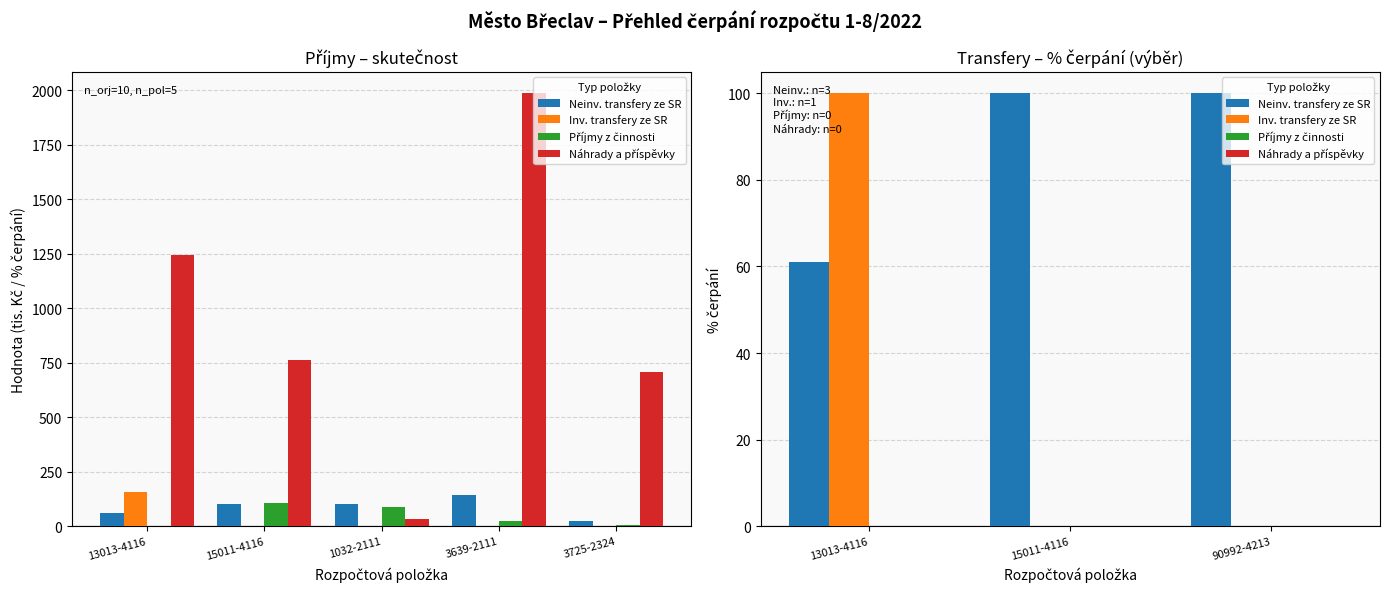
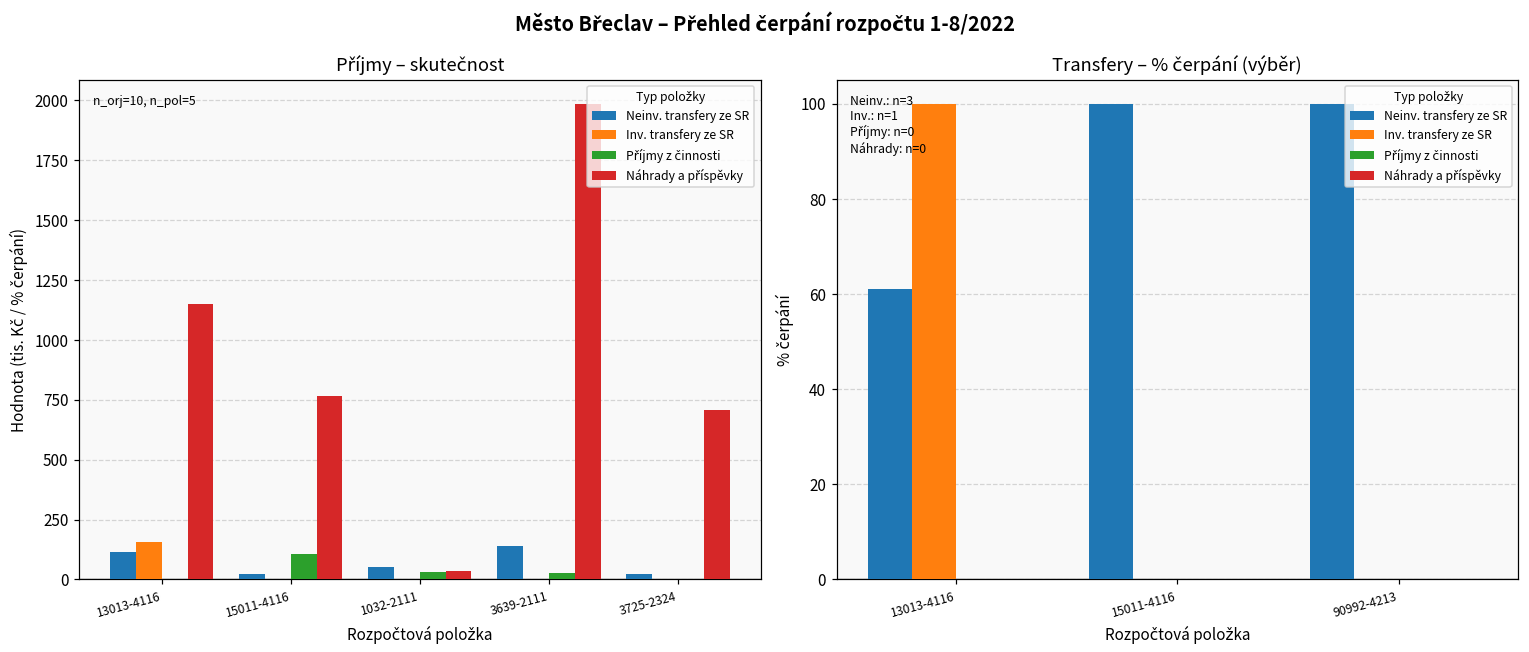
  {
    "Příjmy – skutečnost": {
      "Neinv. transfery ze SR": {
-       "13013-4116": 60,
-       "15011-4116": 100,
-       "1032-2111": 100,
+       "13013-4116": 120,
+       "15011-4116": 20,
+       "1032-2111": 50,
        "3639-2111": 140,
        "3725-2324": 20
      },
      "Inv. transfery ze SR": {
        "13013-4116": 160,
        "15011-4116": 0,
        "1032-2111": 0,
        "3639-2111": 0,
        "3725-2324": 0
      },
      "Příjmy z činnosti": {
        "13013-4116": 0,
        "15011-4116": 110,
-       "1032-2111": 90,
+       "1032-2111": 30,
        "3639-2111": 30
      },
      "Náhrady a příspěvky": {
-       "13013-4116": 1240,
+       "13013-4116": 1150,
        "15011-4116": 760,
        "1032-2111": 30,
        "3725-2324": 710
      }
    },
    "Transfery – % čerpání (výběr)": {
      "Neinv. transfery ze SR": {
        "13013-4116": 61,
        "15011-4116": 100,
        "90992-4213": 100
      },
      "Inv. transfery ze SR": {
        "15011-4116": 0,
        "90992-4213": 0
      },
      "Příjmy z činnosti": {
        "13013-4116": 0,
        "15011-4116": 0,
        "90992-4213": 0
      },
      "Náhrady a příspěvky": {
        "13013-4116": 0,
        "15011-4116": 0,
        "90992-4213": 0
      }
    }
  }
